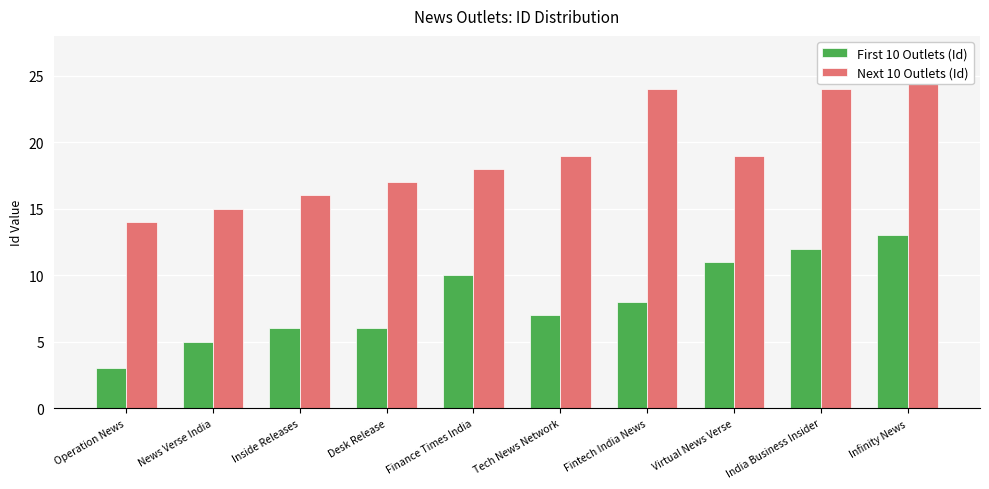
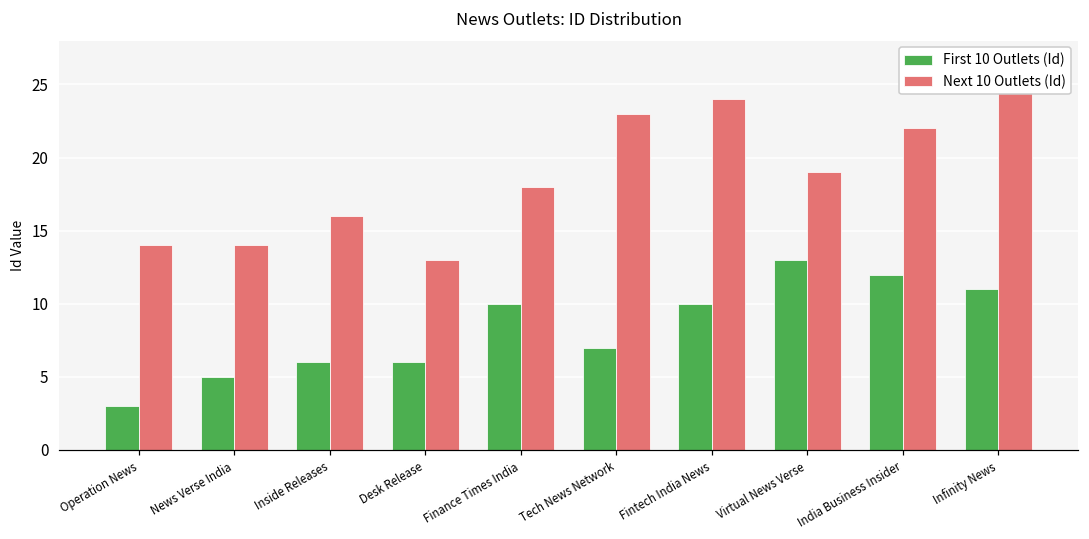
  {
    "First 10 Outlets (Id)": {
      "Operation News": 3,
      "News Verse India": 5,
      "Inside Releases": 6,
      "Desk Release": 6,
      "Finance Times India": 10,
      "Tech News Network": 7,
-     "Fintech India News": 8,
-     "Virtual News Verse": 11,
+     "Fintech India News": 10,
+     "Virtual News Verse": 13,
      "India Business Insider": 12,
-     "Infinity News": 13
+     "Infinity News": 11
    },
    "Next 10 Outlets (Id)": {
      "Operation News": 14,
-     "News Verse India": 15,
+     "News Verse India": 14,
      "Inside Releases": 16,
-     "Desk Release": 17,
+     "Desk Release": 13,
      "Finance Times India": 18,
-     "Tech News Network": 19,
+     "Tech News Network": 23,
      "Fintech India News": 24,
      "Virtual News Verse": 19,
-     "India Business Insider": 24
+     "India Business Insider": 22
    }
  }
